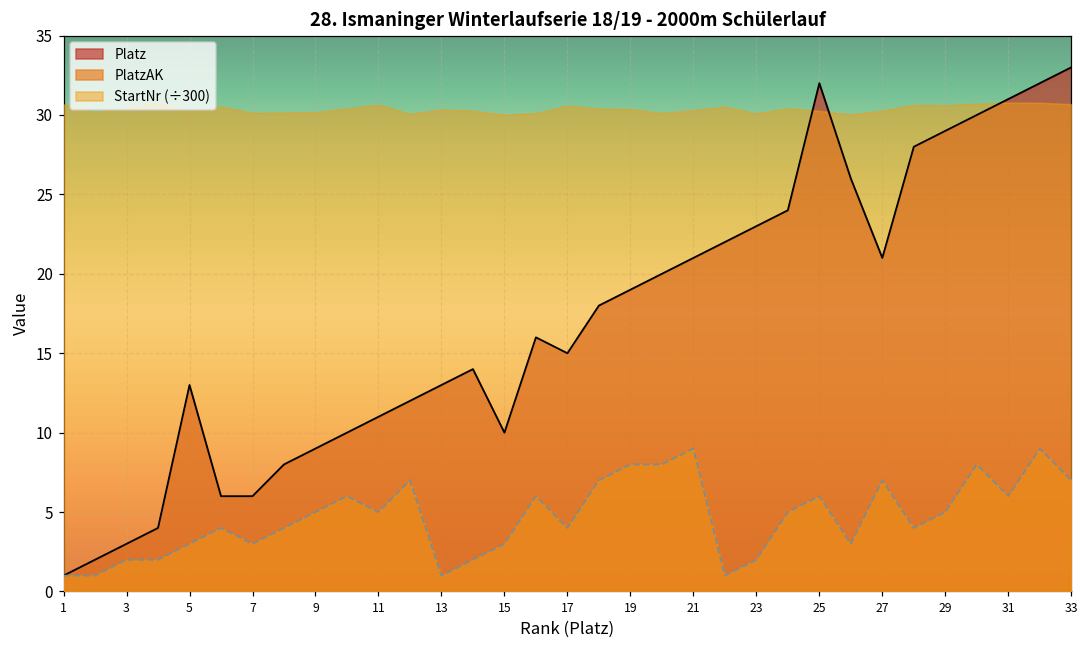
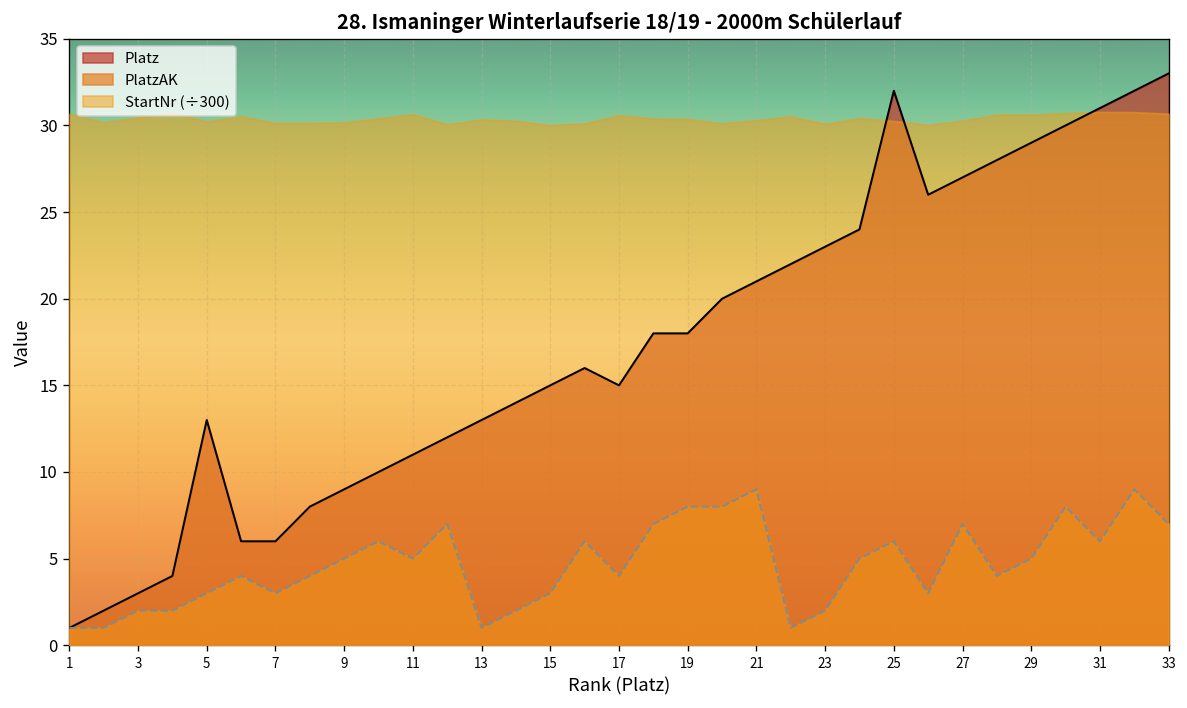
  {
    "Platz": {
      "3": 3,
      "5": 13,
      "7": 6,
      "9": 9,
      "11": 11,
      "13": 13,
-     "15": 10,
+     "15": 15,
      "17": 15,
-     "19": 19,
+     "19": 18,
      "21": 21,
      "23": 23,
      "25": 32,
-     "27": 21,
+     "27": 27,
      "29": 29,
      "31": 31,
      "33": 33
    }
  }
